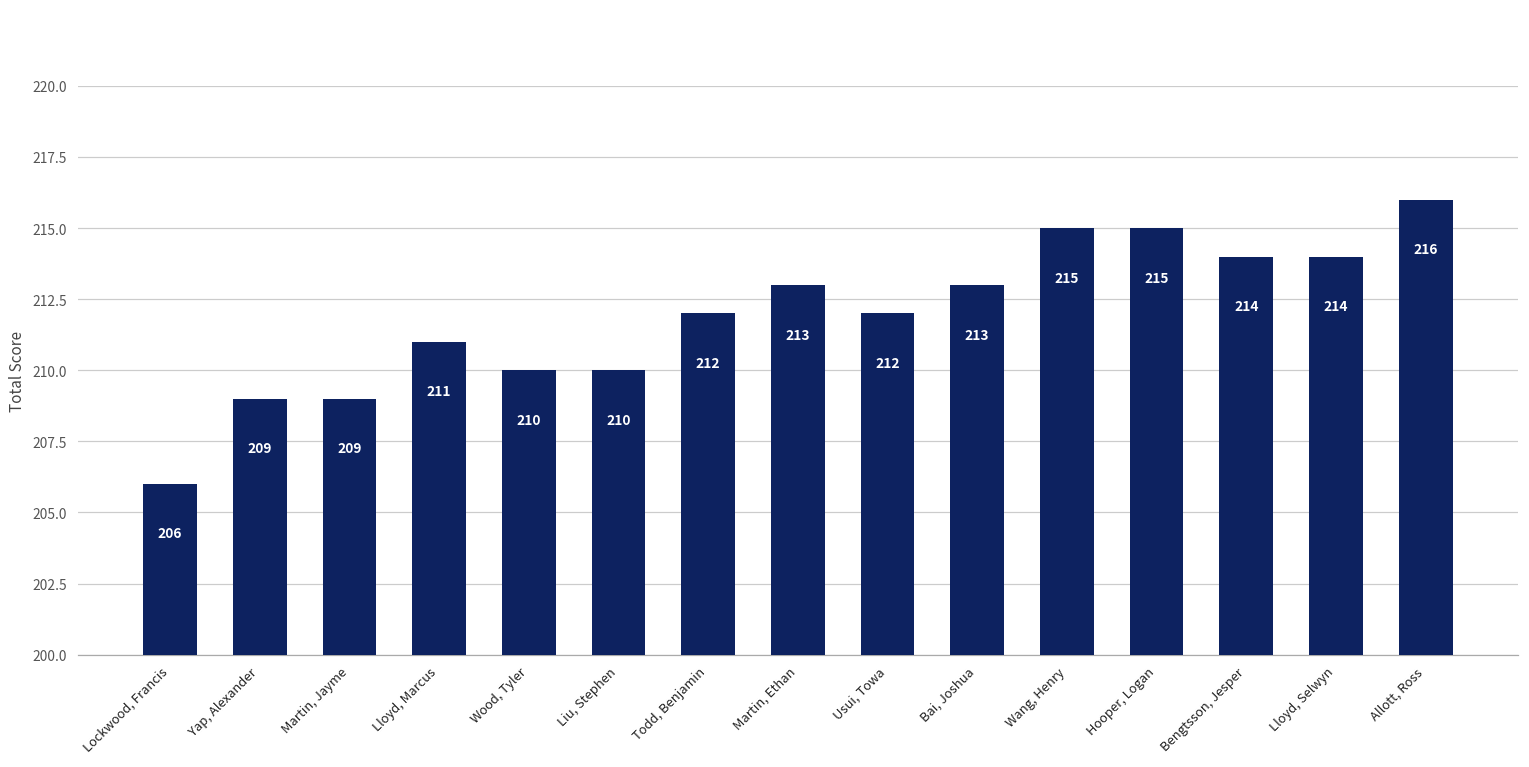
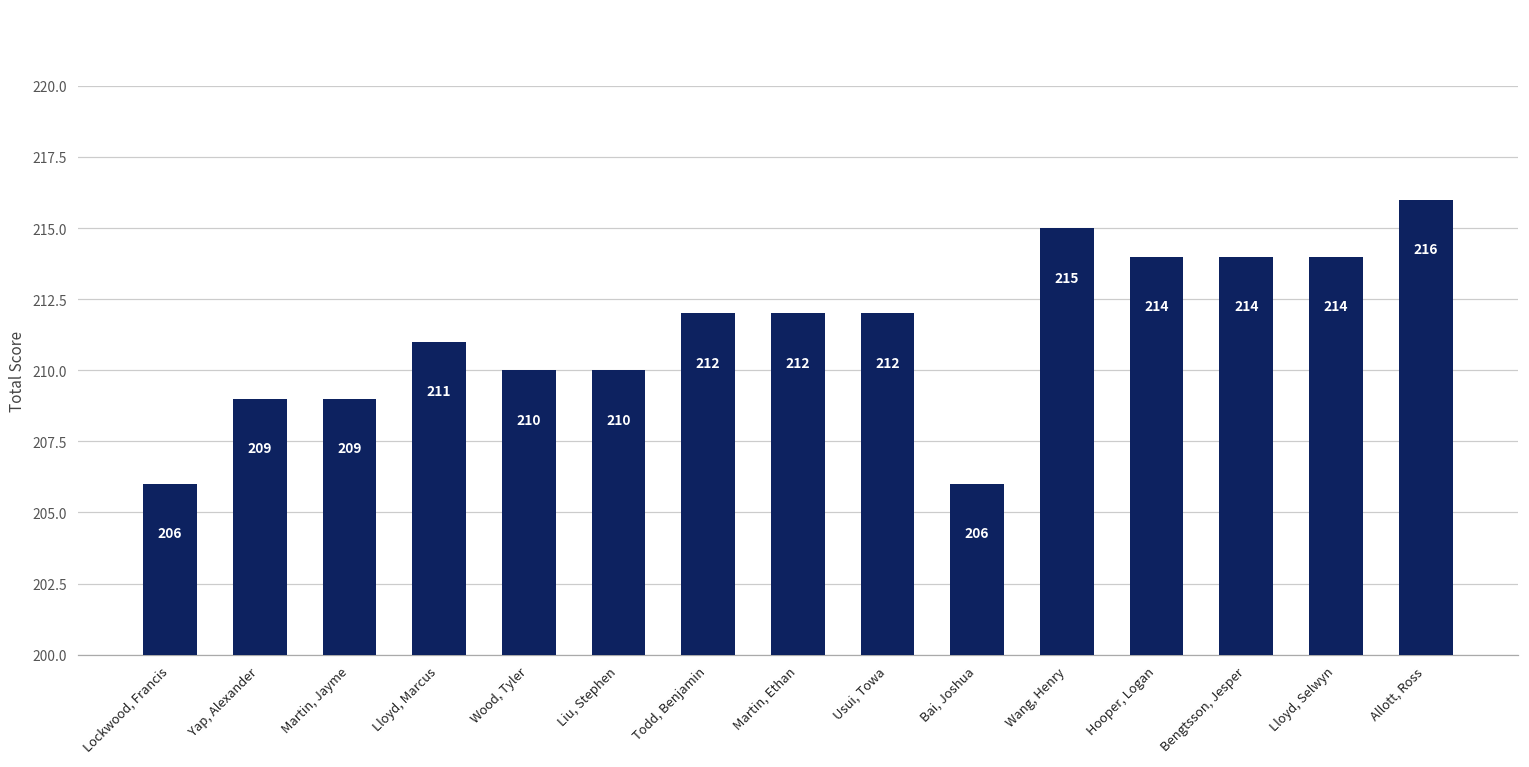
  {
    "Lockwood, Francis": 206,
    "Yap, Alexander": 209,
    "Martin, Jayme": 209,
    "Lloyd, Marcus": 211,
    "Wood, Tyler": 210,
    "Liu, Stephen": 210,
    "Todd, Benjamin": 212,
-   "Martin, Ethan": 213,
+   "Martin, Ethan": 212,
    "Usui, Towa": 212,
-   "Bai, Joshua": 213,
+   "Bai, Joshua": 206,
    "Wang, Henry": 215,
-   "Hooper, Logan": 215,
+   "Hooper, Logan": 214,
    "Bengtsson, Jesper": 214,
    "Lloyd, Selwyn": 214,
    "Allott, Ross": 216
  }
